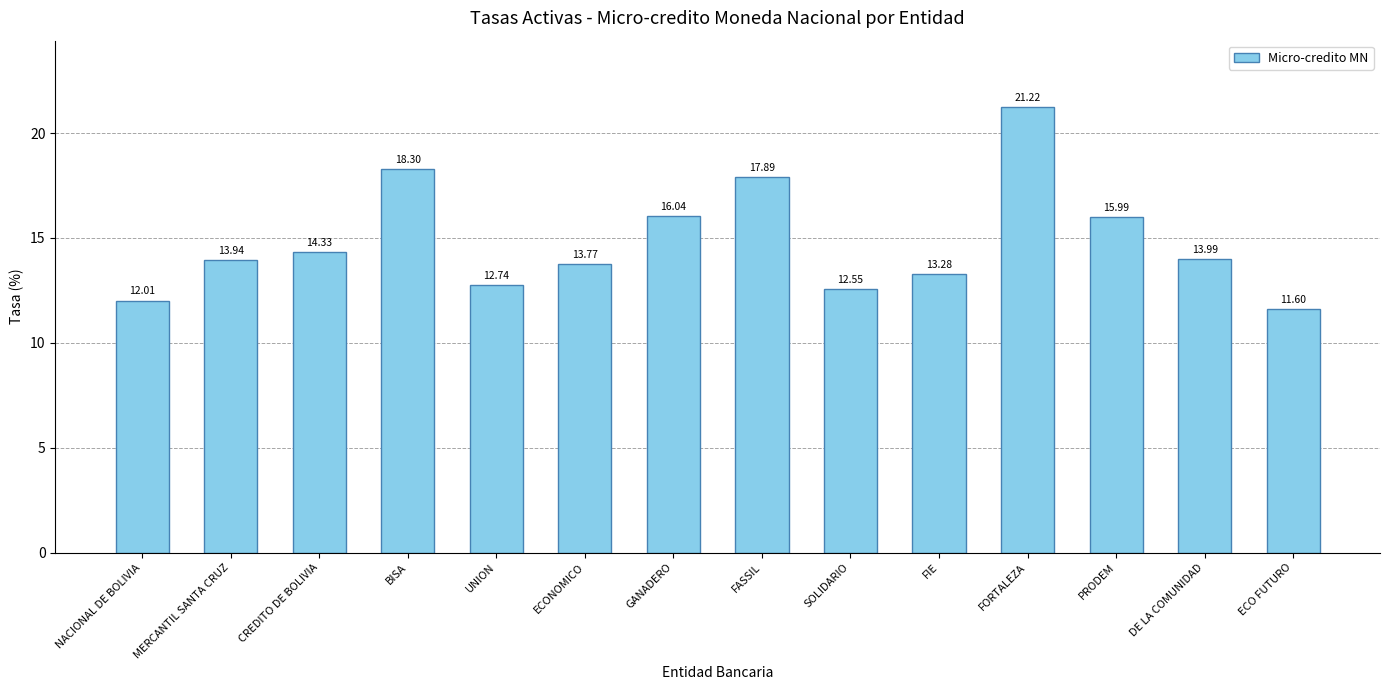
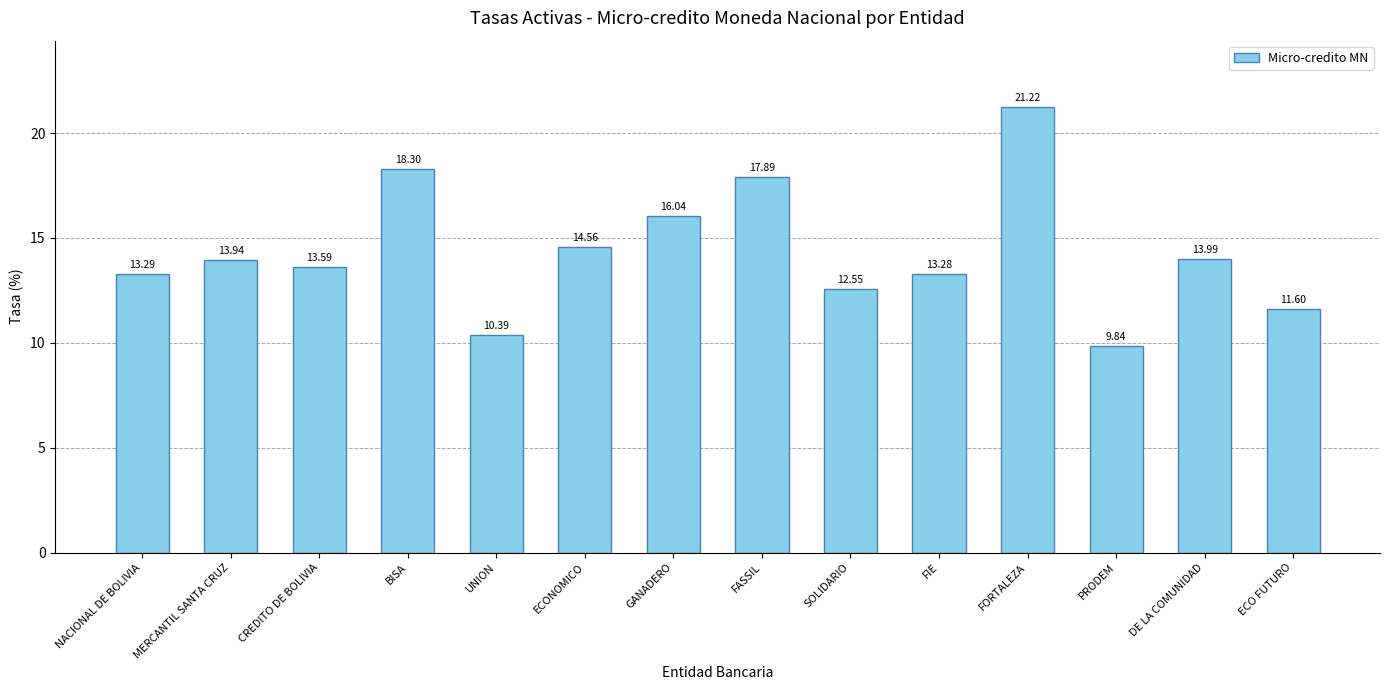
  {
-   "NACIONAL DE BOLIVIA": 12.01,
+   "NACIONAL DE BOLIVIA": 13.29,
    "MERCANTIL SANTA CRUZ": 13.94,
-   "CREDITO DE BOLIVIA": 14.33,
+   "CREDITO DE BOLIVIA": 13.59,
    "BISA": 18.30,
-   "UNION": 12.74,
-   "ECONOMICO": 13.77,
+   "UNION": 10.39,
+   "ECONOMICO": 14.56,
    "GANADERO": 16.04,
    "FASSIL": 17.89,
    "SOLIDARIO": 12.55,
    "FIE": 13.28,
    "FORTALEZA": 21.22,
-   "PRODEM": 15.99,
+   "PRODEM": 9.84,
    "DE LA COMUNIDAD": 13.99,
    "ECO FUTURO": 11.60
  }
